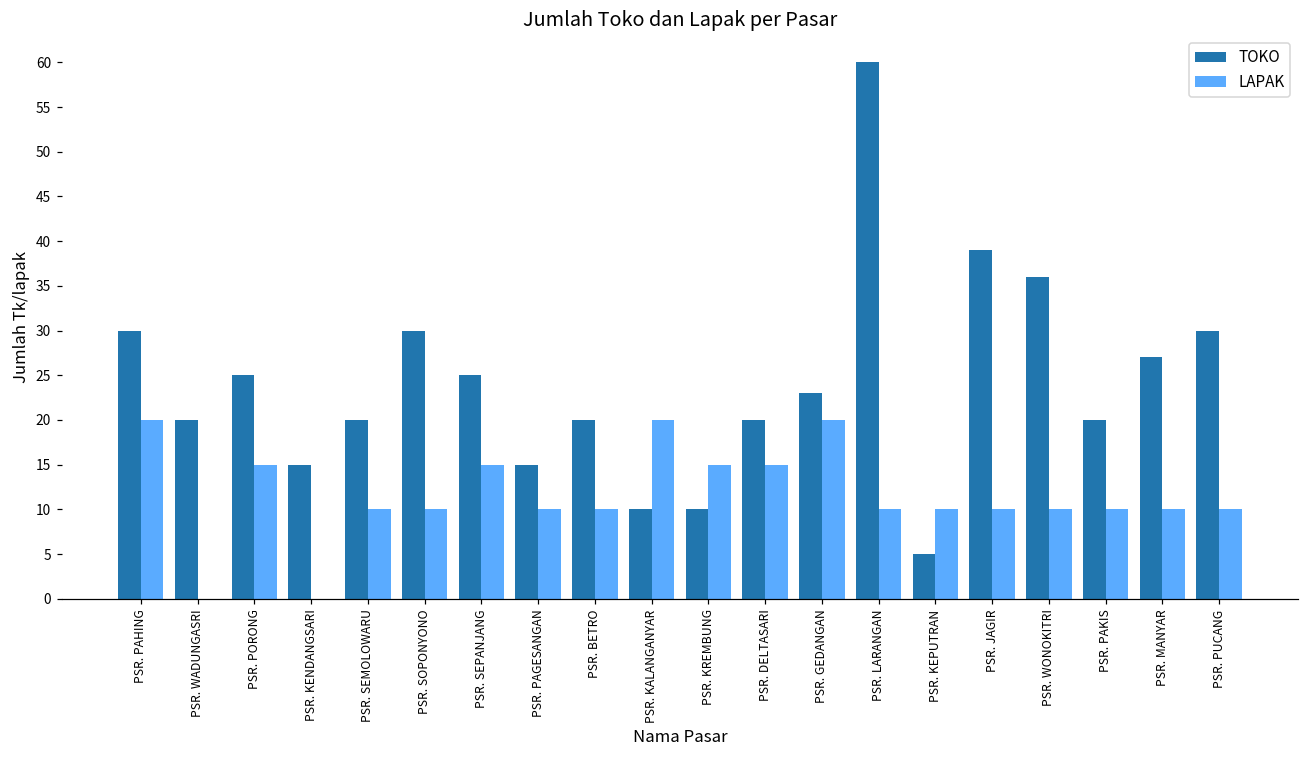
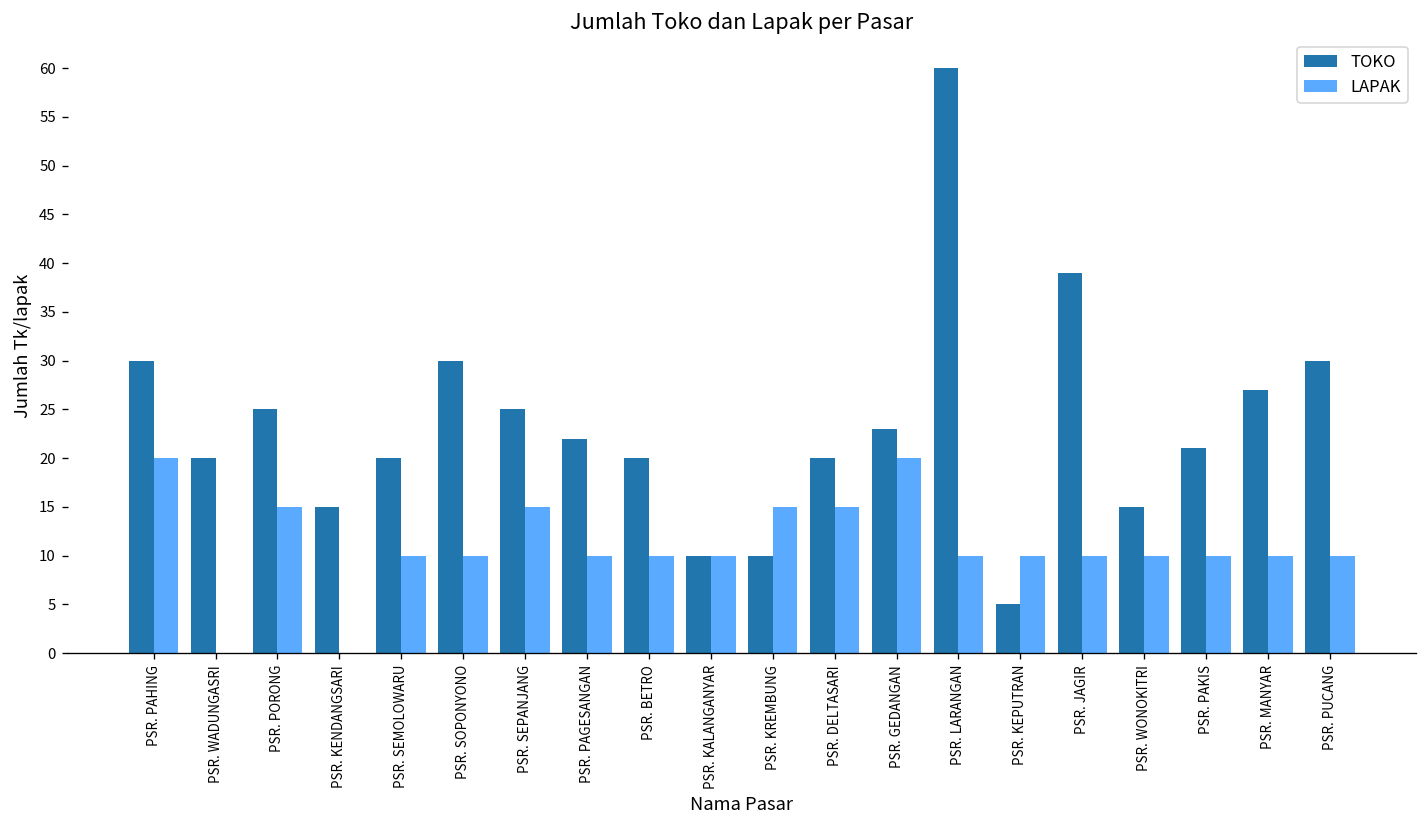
  {
    "TOKO": {
      "PSR. PAHING": 30,
      "PSR. WADUNGASRI": 20,
      "PSR. PORONG": 25,
      "PSR. KENDANGSARI": 15,
      "PSR. SEMOLOWARU": 20,
      "PSR. SOPONYONO": 30,
      "PSR. SEPANJANG": 25,
-     "PSR. PAGESANGAN": 15,
+     "PSR. PAGESANGAN": 22,
      "PSR. BETRO": 20,
      "PSR. KALANGANYAR": 10,
      "PSR. KREMBUNG": 10,
      "PSR. DELTASARI": 20,
      "PSR. GEDANGAN": 23,
      "PSR. LARANGAN": 60,
      "PSR. KEPUTRAN": 5,
      "PSR. JAGIR": 39,
-     "PSR. WONOKITRI": 36,
-     "PSR. PAKIS": 20,
+     "PSR. WONOKITRI": 15,
+     "PSR. PAKIS": 21,
      "PSR. MANYAR": 27,
      "PSR. PUCANG": 30
    },
    "LAPAK": {
      "PSR. PAHING": 20,
      "PSR. WADUNGASRI": 0,
      "PSR. PORONG": 15,
      "PSR. KENDANGSARI": 0,
      "PSR. SEMOLOWARU": 10,
      "PSR. SOPONYONO": 10,
      "PSR. SEPANJANG": 15,
      "PSR. PAGESANGAN": 10,
      "PSR. BETRO": 10,
-     "PSR. KALANGANYAR": 20,
+     "PSR. KALANGANYAR": 10,
      "PSR. KREMBUNG": 15,
      "PSR. DELTASARI": 15,
      "PSR. GEDANGAN": 20,
      "PSR. LARANGAN": 10,
      "PSR. KEPUTRAN": 10,
      "PSR. JAGIR": 10,
      "PSR. WONOKITRI": 10,
      "PSR. PAKIS": 10,
      "PSR. MANYAR": 10,
      "PSR. PUCANG": 10
    }
  }
